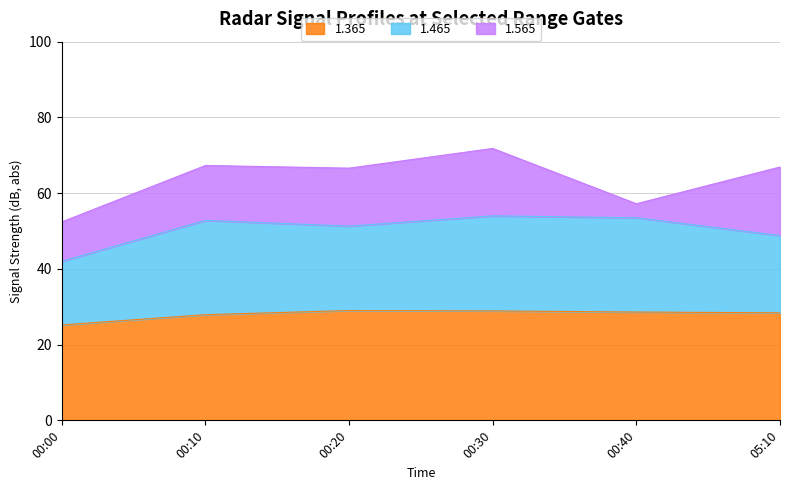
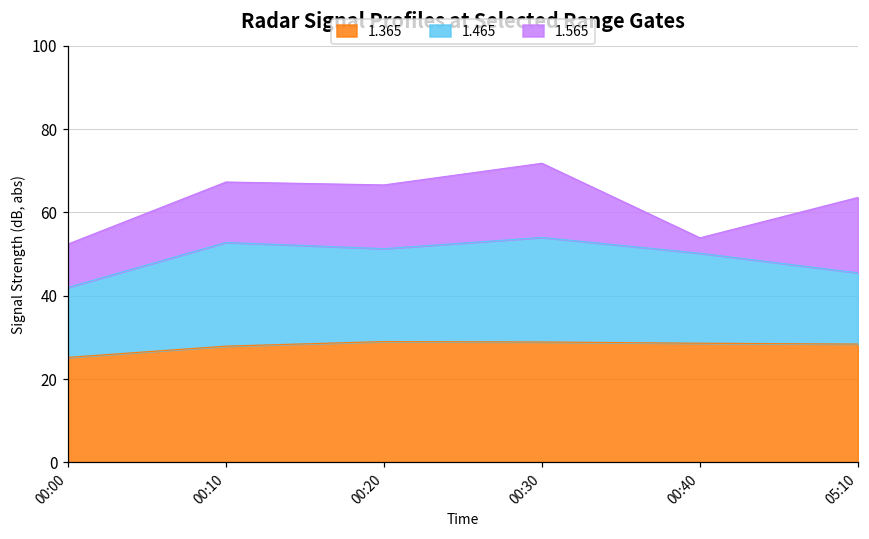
  {
    "1.365": {
      "00:00": 25,
      "00:10": 28,
      "00:20": 29,
      "00:30": 29,
      "00:40": 29,
      "05:10": 28
    },
    "1.465": {
      "00:00": 17,
      "00:10": 25,
      "00:20": 22,
      "00:30": 25,
-     "00:40": 25,
-     "05:10": 20
+     "00:40": 22,
+     "05:10": 17
    },
    "1.565": {
      "00:00": 10,
      "00:10": 15,
      "00:20": 15,
      "00:30": 18,
      "00:40": 4,
      "05:10": 18
    }
  }
